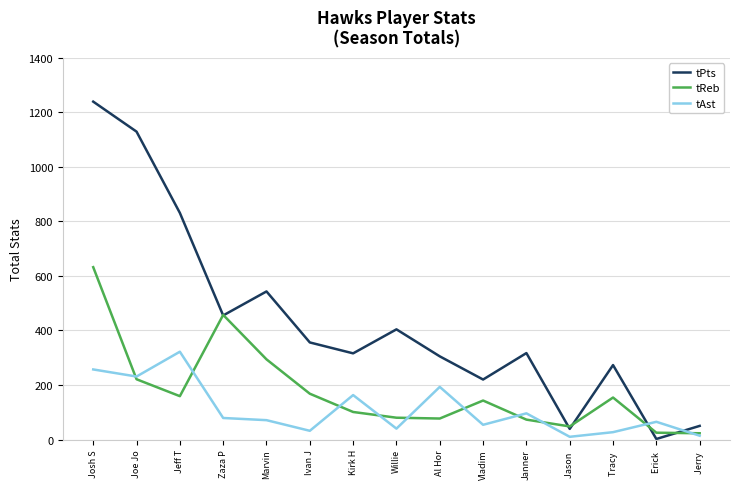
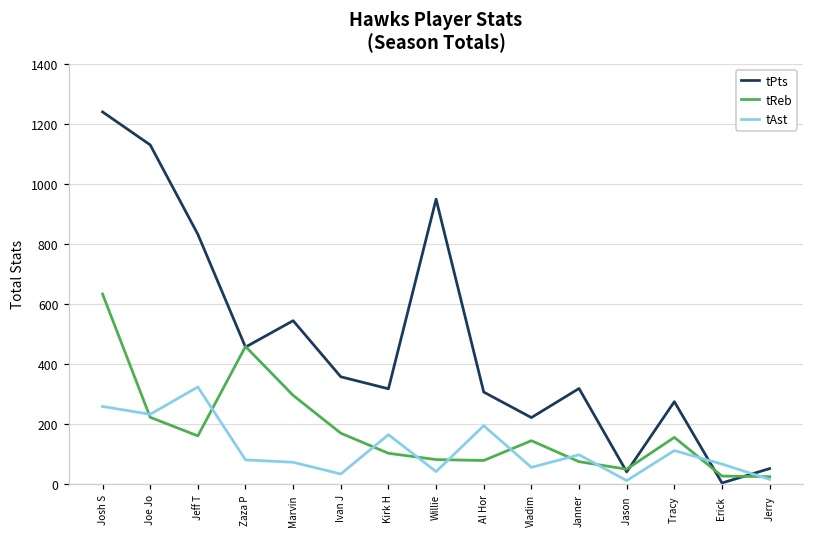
  {
    "tPts": {
      "Josh S": 1240,
      "Joe Jo": 1130,
      "Jeff T": 830,
      "Marvin": 540,
      "Ivan J": 360,
      "Kirk H": 320,
-     "Willie": 400,
+     "Willie": 950,
      "Al Hor": 310,
      "Vladim": 220,
      "Janner": 320,
      "Tracy": 270,
      "Erick": 0,
      "Jerry": 50
    },
    "tReb": {
      "Josh S": 630,
      "Joe Jo": 220,
      "Jeff T": 160,
      "Marvin": 290,
      "Ivan J": 170,
      "Kirk H": 100,
      "Willie": 80,
      "Al Hor": 80,
      "Vladim": 140,
      "Janner": 70,
      "Tracy": 150,
      "Erick": 30
    },
    "tAst": {
      "Josh S": 260,
      "Joe Jo": 230,
      "Jeff T": 320,
      "Zaza P": 80,
      "Marvin": 70,
      "Ivan J": 30,
      "Kirk H": 160,
      "Willie": 40,
      "Al Hor": 190,
      "Vladim": 50,
      "Janner": 100,
      "Jason": 10,
-     "Tracy": 30,
+     "Tracy": 110,
      "Erick": 70
    }
  }
